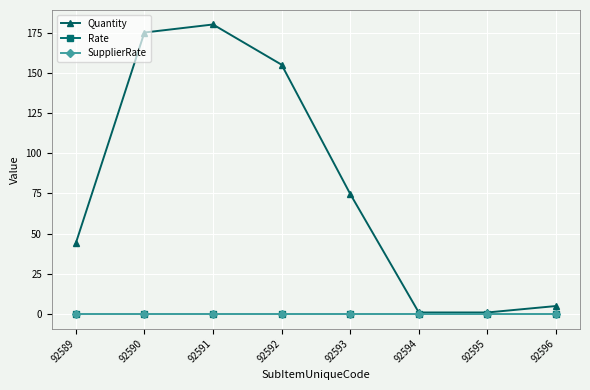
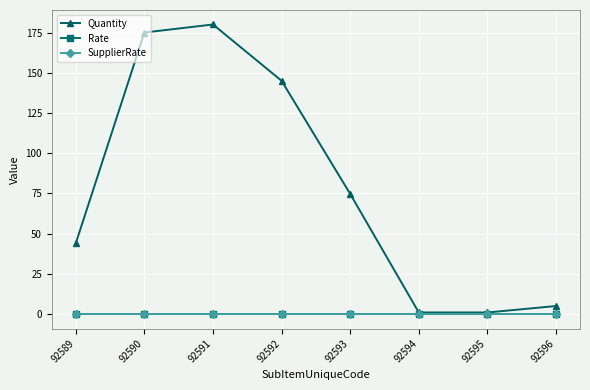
  {
    "Quantity": {
      "92589": 44,
      "92591": 180,
-     "92592": 155,
+     "92592": 145,
      "92593": 75,
      "92596": 5
    },
    "SupplierRate": {
      "92589": 0,
      "92590": 0,
      "92591": 0,
      "92592": 0,
      "92593": 0,
      "92596": 0
    }
  }
